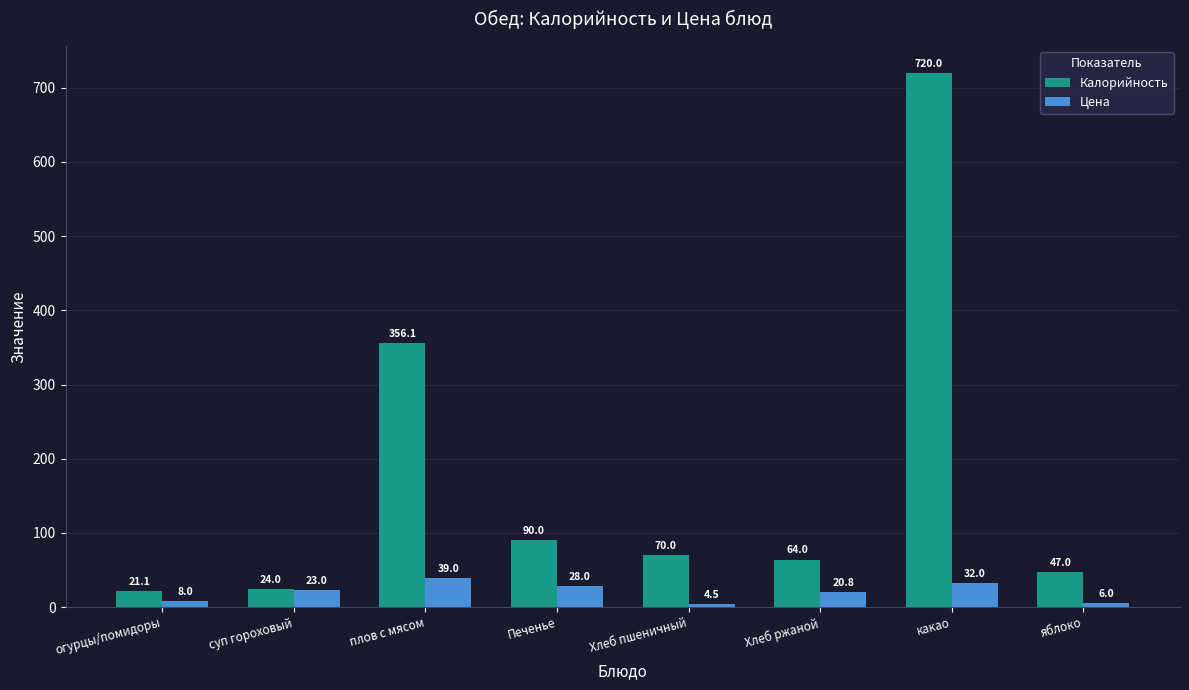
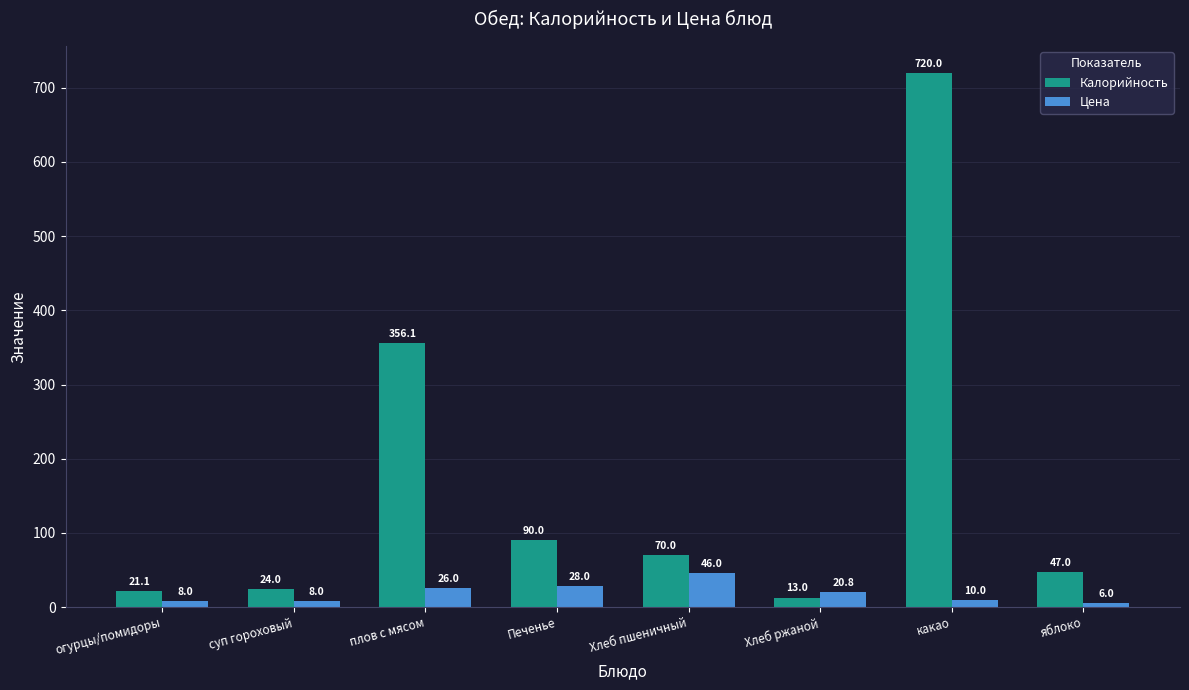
  {
    "Калорийность": {
      "огурцы/помидоры": 21.1,
      "суп гороховый": 24.0,
      "плов с мясом": 356.1,
      "Печенье": 90.0,
      "Хлеб пшеничный": 70.0,
-     "Хлеб ржаной": 64.0,
+     "Хлеб ржаной": 13.0,
      "какао": 720.0,
      "яблоко": 47.0
    },
    "Цена": {
      "огурцы/помидоры": 8.0,
-     "суп гороховый": 23.0,
-     "плов с мясом": 39.0,
+     "суп гороховый": 8.0,
+     "плов с мясом": 26.0,
      "Печенье": 28.0,
-     "Хлеб пшеничный": 4.5,
+     "Хлеб пшеничный": 46.0,
      "Хлеб ржаной": 20.8,
-     "какао": 32.0,
+     "какао": 10.0,
      "яблоко": 6.0
    }
  }
